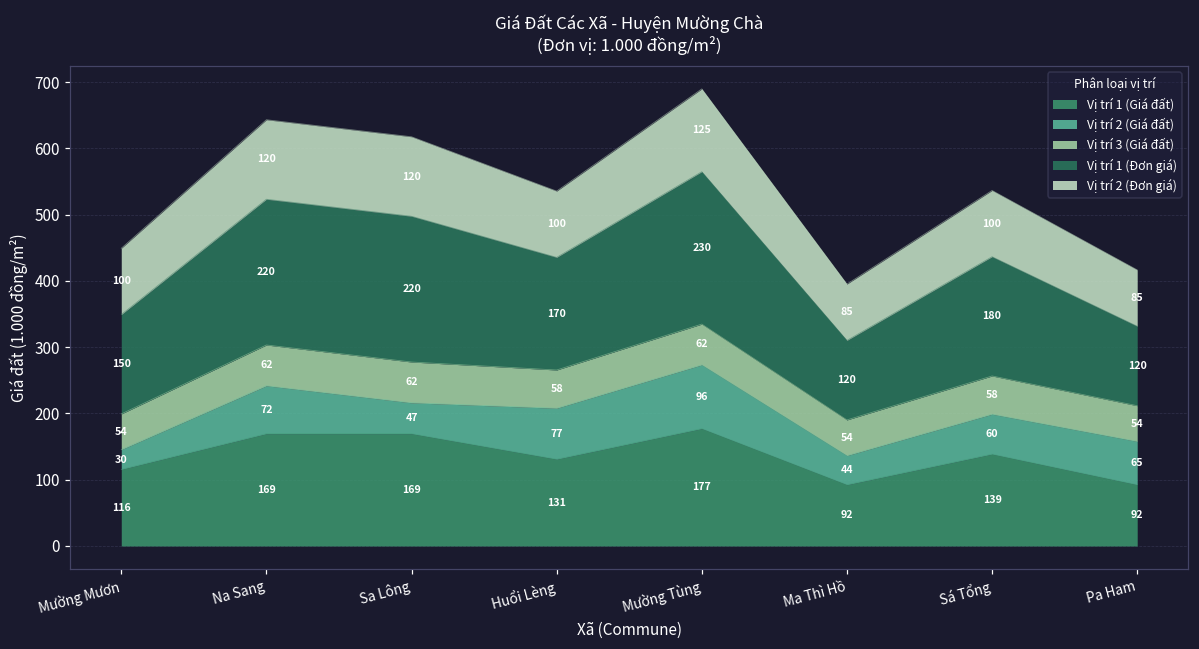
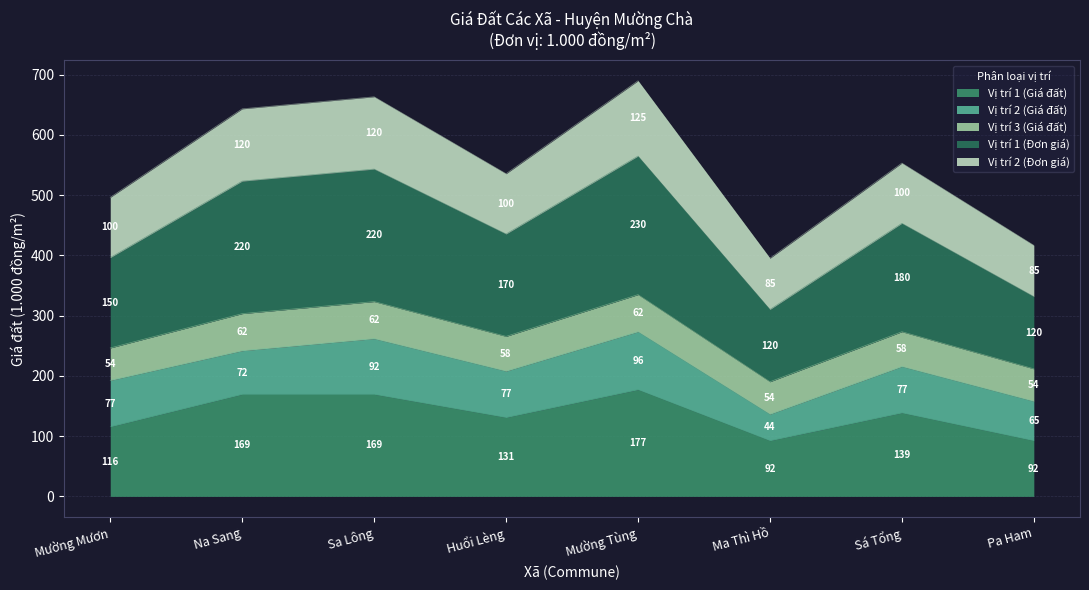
  {
    "Vị trí 2 (Giá đất)": {
-     "Mường Mươn": 30,
+     "Mường Mươn": 77,
      "Na Sang": 72,
-     "Sa Lông": 47,
+     "Sa Lông": 92,
      "Huổi Lèng": 77,
      "Mường Tùng": 96,
      "Ma Thì Hồ": 44,
-     "Sá Tổng": 60,
+     "Sá Tổng": 77,
      "Pa Ham": 65
    }
  }
